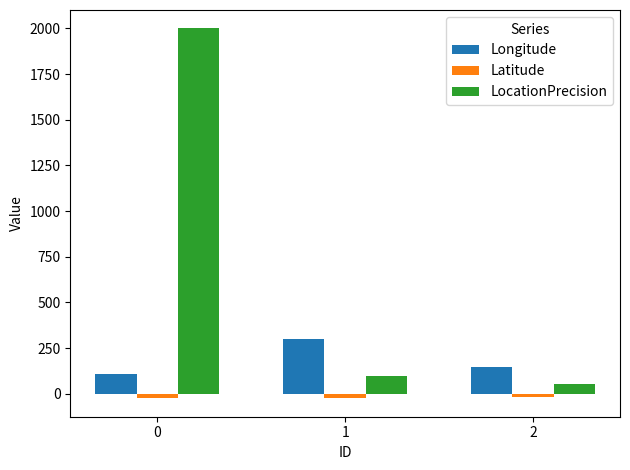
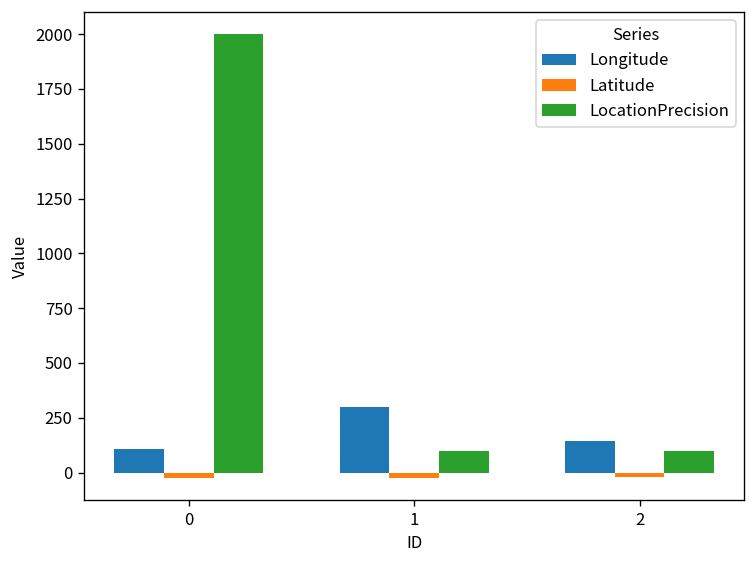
  {
    "Longitude": {
      "0": 110,
      "1": 300,
      "2": 150
    },
    "Latitude": {
      "0": -20,
      "1": -20,
      "2": -20
    },
    "LocationPrecision": {
      "0": 2000,
      "1": 100,
-     "2": 50
+     "2": 100
    }
  }
